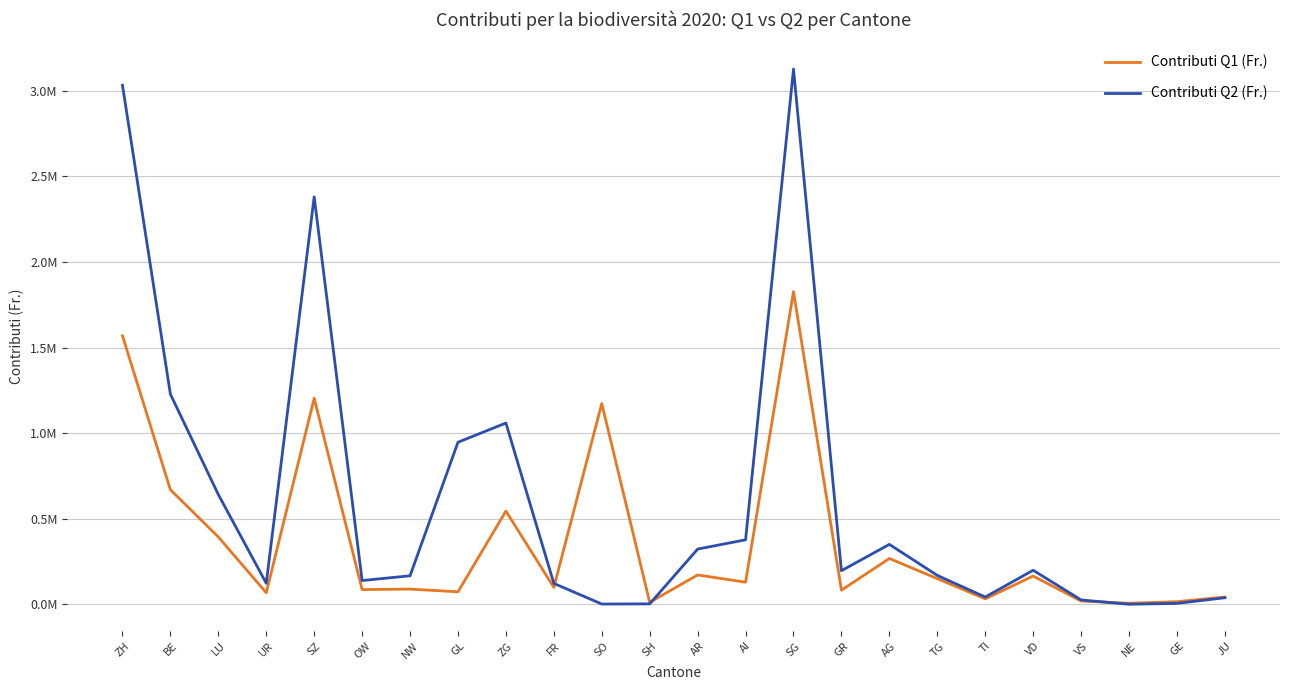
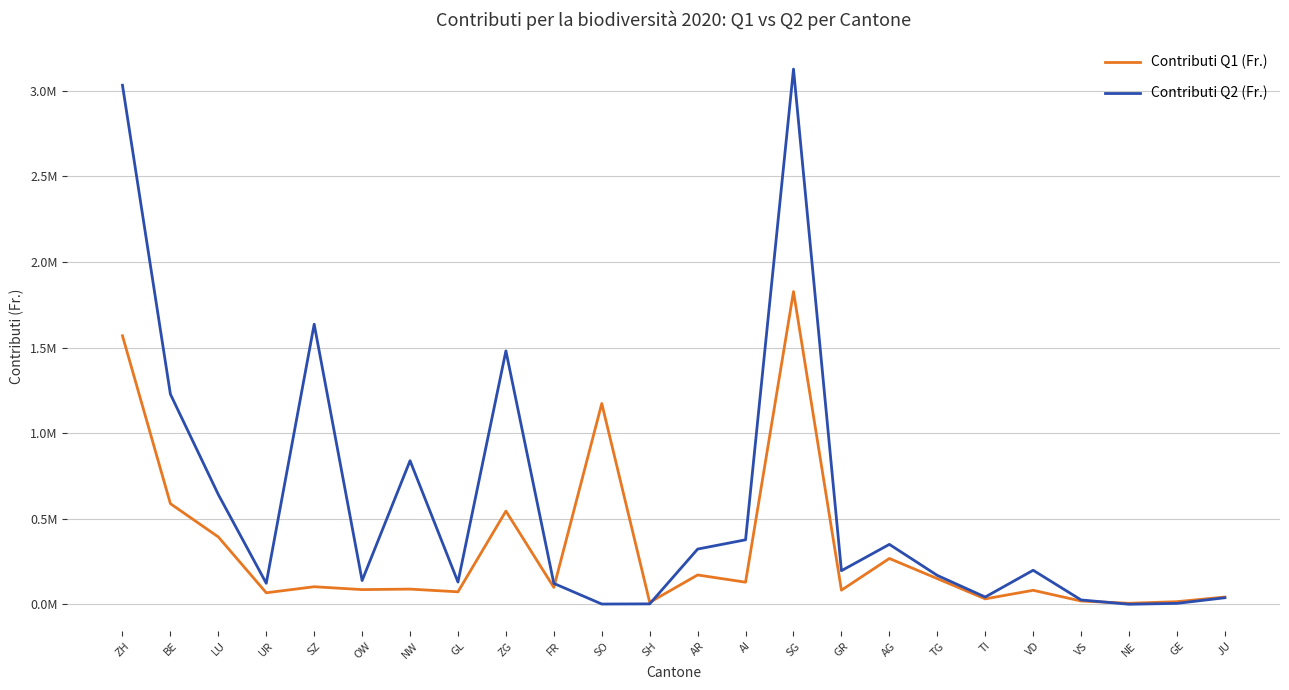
  {
    "Contributi Q1 (Fr.)": {
      "ZH": 1570000,
-     "BE": 670000,
+     "BE": 590000,
      "LU": 390000,
      "UR": 70000,
-     "SZ": 1200000,
+     "SZ": 100000,
      "OW": 90000,
      "NW": 90000,
      "GL": 70000,
      "ZG": 550000,
      "FR": 100000,
      "SO": 1170000,
      "AR": 170000,
      "AI": 130000,
      "SG": 1830000,
      "GR": 80000,
      "AG": 270000,
      "TG": 150000,
-     "VD": 170000
+     "VD": 80000
    },
    "Contributi Q2 (Fr.)": {
      "ZH": 3030000,
      "BE": 1230000,
      "LU": 640000,
      "UR": 120000,
-     "SZ": 2380000,
+     "SZ": 1640000,
      "OW": 140000,
-     "NW": 170000,
-     "GL": 950000,
-     "ZG": 1060000,
+     "NW": 840000,
+     "GL": 130000,
+     "ZG": 1480000,
      "FR": 120000,
      "SO": 0,
      "AR": 320000,
      "AI": 380000,
      "SG": 3130000,
      "GR": 200000,
      "AG": 350000,
      "TG": 170000,
      "VD": 200000
    }
  }
